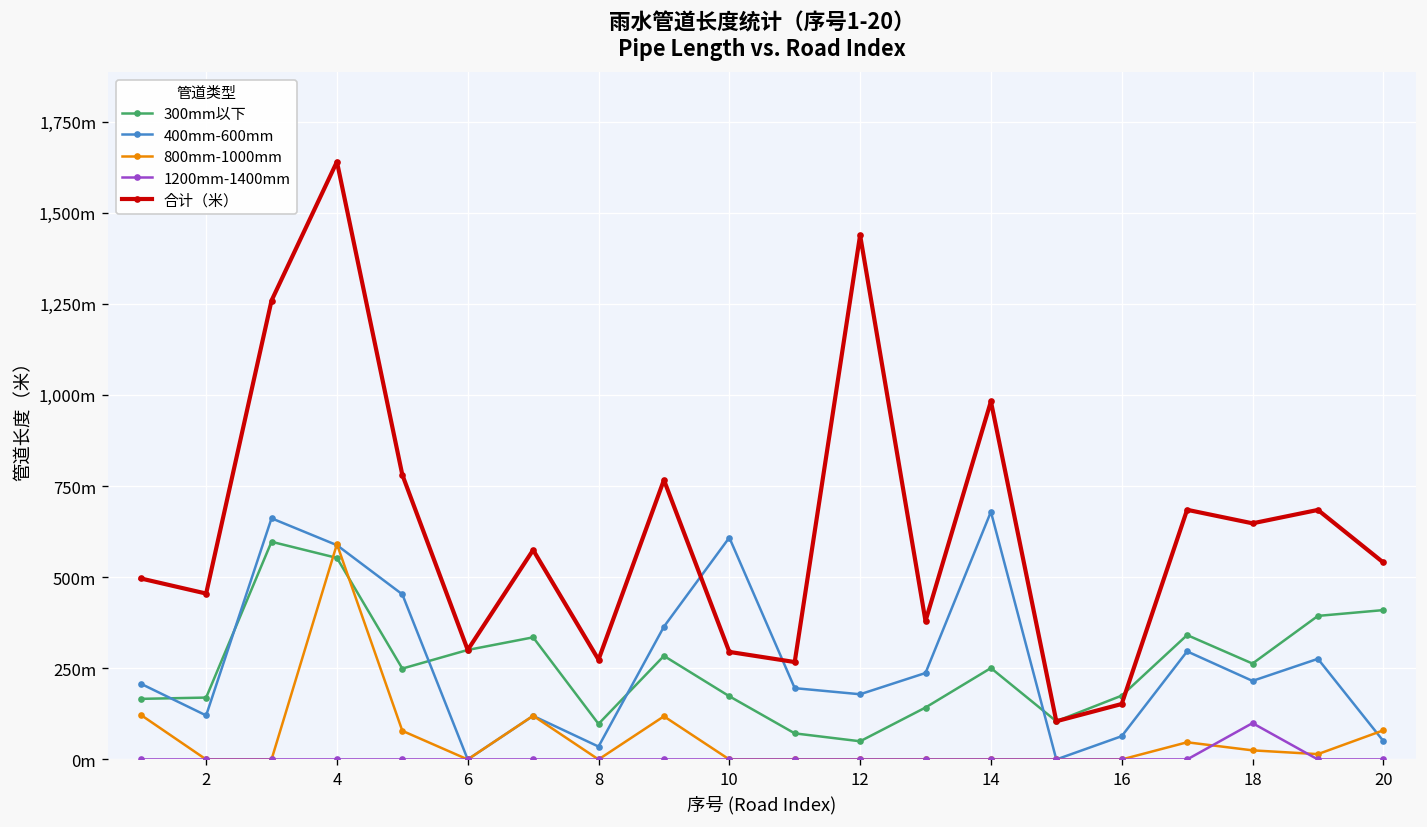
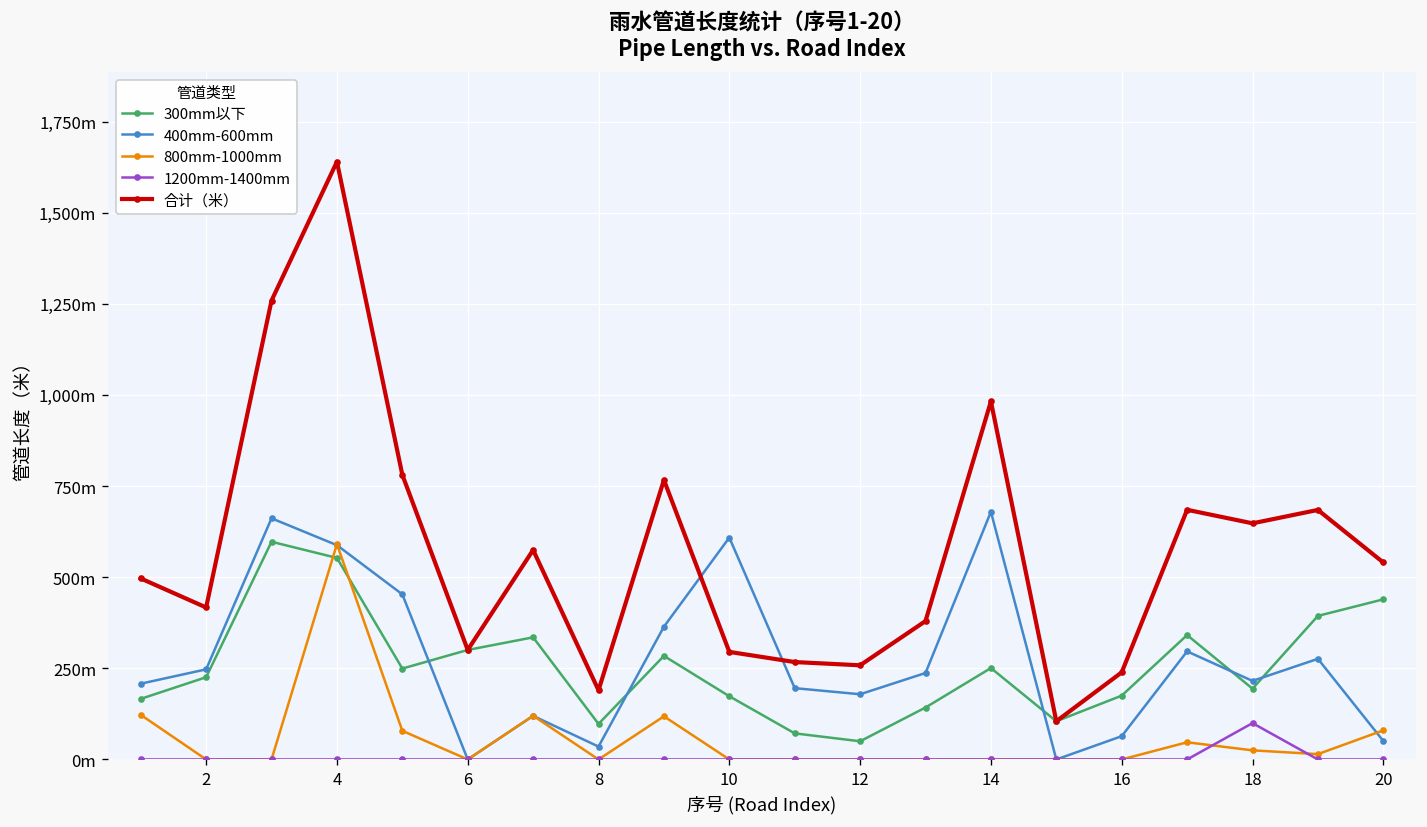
  {
    "300mm以下": {
-     "2": "170m",
+     "2": "230m",
      "4": "550m",
      "8": "100m",
      "10": "170m",
      "12": "50m",
      "14": "250m",
      "16": "180m",
-     "18": "260m",
-     "20": "410m"
+     "18": "190m",
+     "20": "440m"
    },
    "400mm-600mm": {
-     "2": "120m",
+     "2": "250m",
      "8": "40m",
      "10": "610m",
      "12": "180m",
      "14": "680m",
      "16": "60m",
      "18": "220m",
      "20": "50m"
    },
    "800mm-1000mm": {
      "18": "30m",
      "20": "80m"
    },
    "1200mm-1400mm": {
      "4": "0m",
      "18": "100m",
      "20": "0m"
    },
    "合计（米）": {
-     "2": "460m",
+     "2": "420m",
      "4": "1,640m",
-     "8": "270m",
+     "8": "190m",
      "10": "300m",
-     "12": "1,440m",
+     "12": "260m",
      "14": "980m",
-     "16": "150m",
+     "16": "240m",
      "18": "650m",
      "20": "540m"
    }
  }
